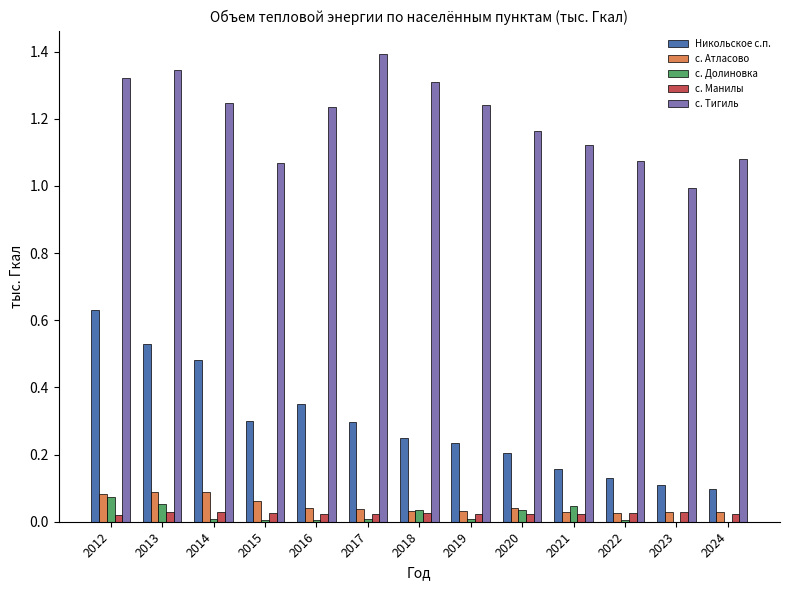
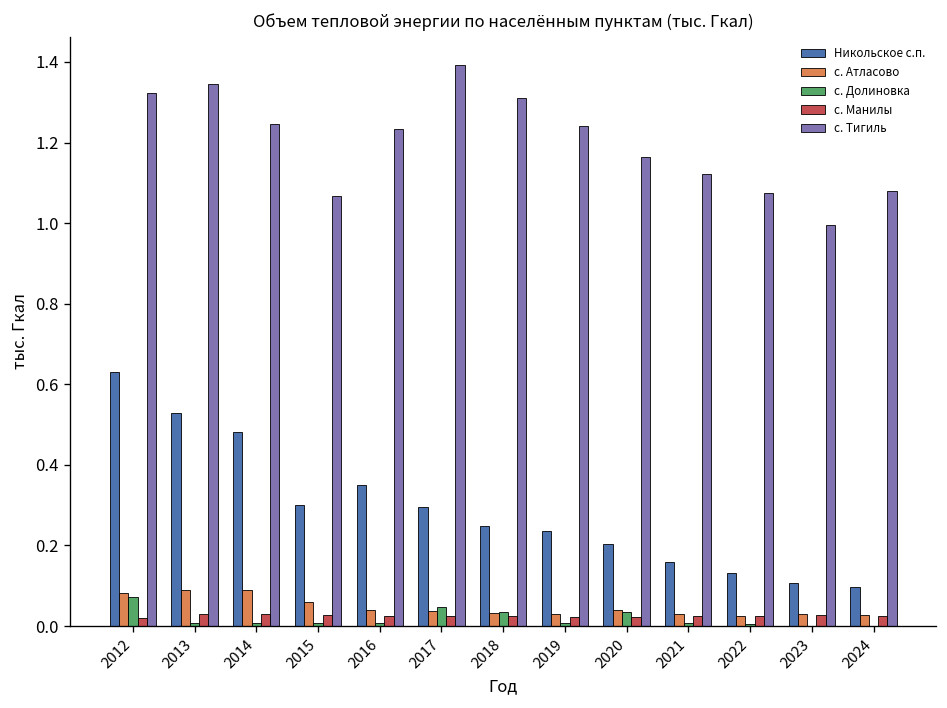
  {
    "с. Долиновка": {
      "2012": 0.07,
-     "2013": 0.05,
-     "2017": 0.01,
+     "2013": 0.01,
+     "2017": 0.05,
      "2018": 0.04,
      "2019": 0.01,
      "2020": 0.03,
-     "2021": 0.05,
+     "2021": 0.01,
      "2023": 0.00,
      "2024": 0.00
    }
  }
